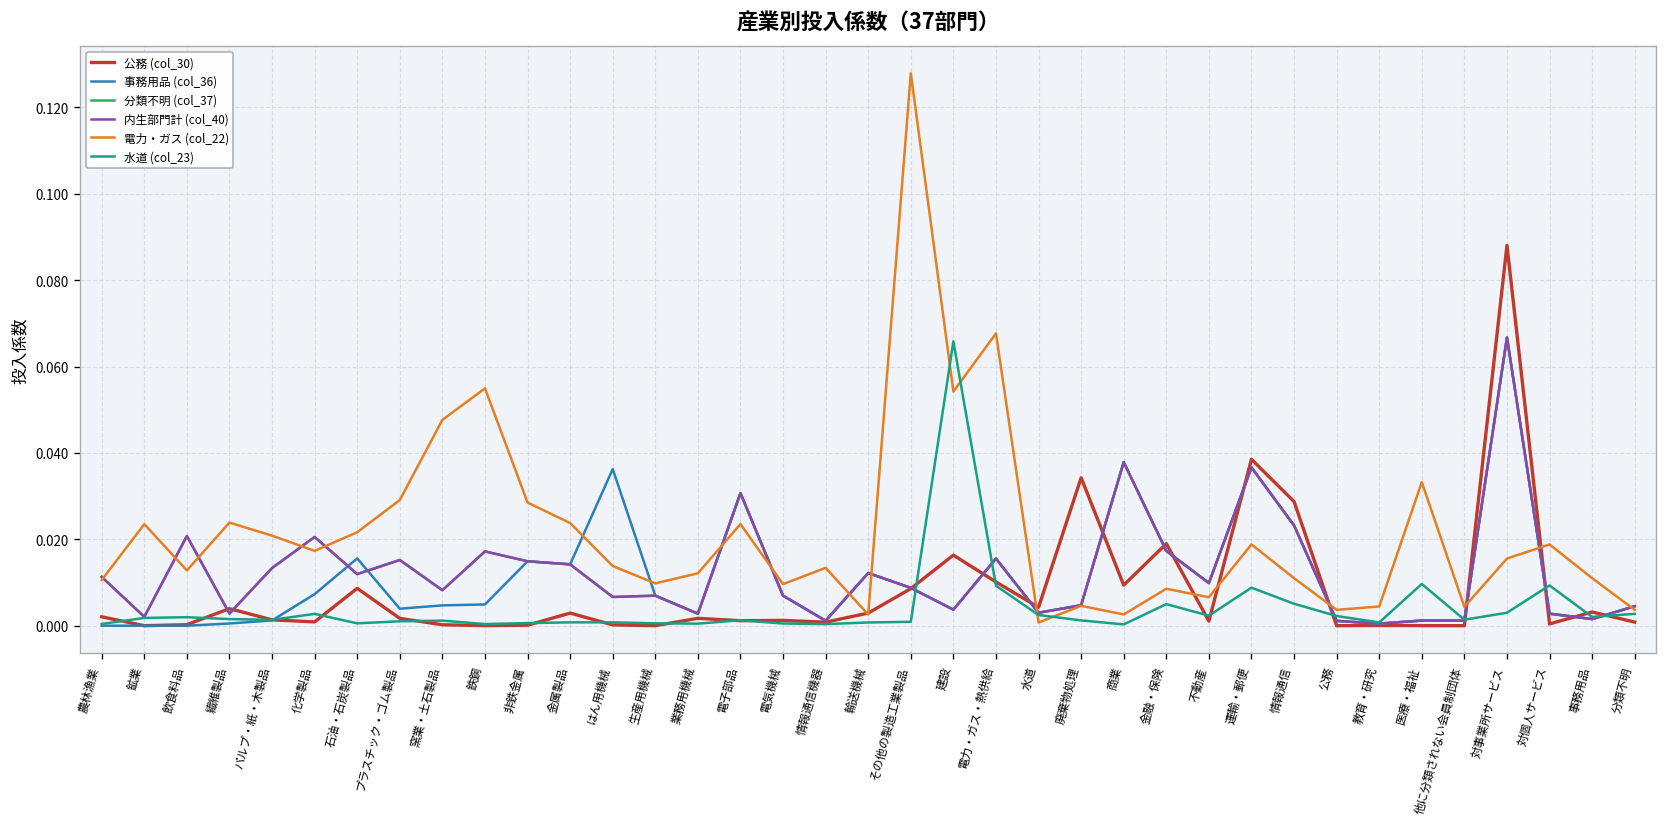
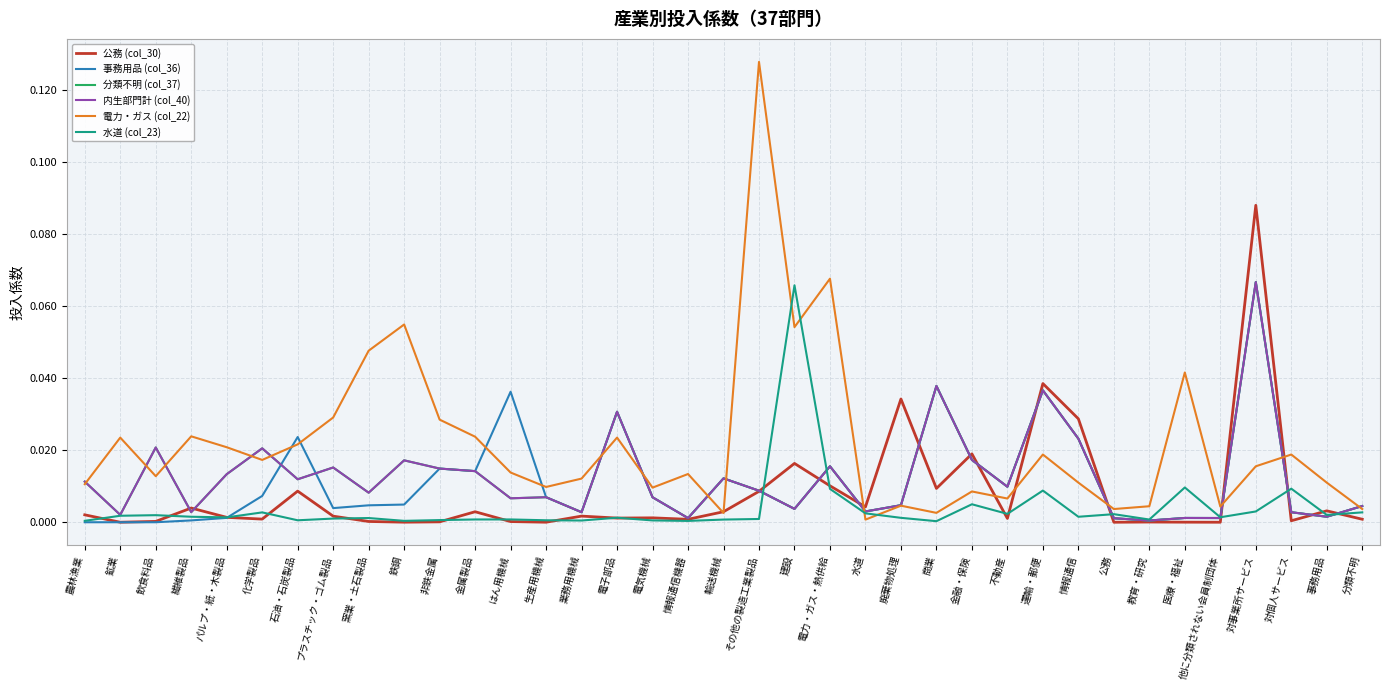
  {
    "公務 (col_30)": {
      "農林漁業": 0.002,
      "繊維製品": 0.004,
      "化学製品": 0.001,
      "石油・石炭製品": 0.009,
      "窯業・土石製品": 0.000,
      "金属製品": 0.003,
      "業務用機械": 0.002,
      "電気機械": 0.001,
      "建設": 0.016,
      "電力・ガス・熱供給": 0.010,
      "水道": 0.004,
      "廃棄物処理": 0.034,
      "商業": 0.009,
      "金融・保険": 0.019,
      "不動産": 0.001,
      "運輸・郵便": 0.039,
      "情報通信": 0.029,
      "公務": 0.000,
      "医療・福祉": 0.000,
      "他に分類されない会員制団体": 0.000,
      "対事業所サービス": 0.088,
      "対個人サービス": 0.000,
      "事務用品": 0.003,
      "分類不明": 0.001
    },
    "事務用品 (col_36)": {
      "繊維製品": 0.001,
      "化学製品": 0.007,
-     "石油・石炭製品": 0.016,
+     "石油・石炭製品": 0.024,
      "プラスチック・ゴム製品": 0.004,
      "窯業・土石製品": 0.005,
      "鉄鋼": 0.005,
      "はん用機械": 0.036
    },
    "内生部門計 (col_40)": {
      "農林漁業": 0.011,
      "飲食料品": 0.021,
      "繊維製品": 0.003,
      "パルプ・紙・木製品": 0.013,
      "化学製品": 0.021,
      "石油・石炭製品": 0.012,
      "プラスチック・ゴム製品": 0.015,
      "窯業・土石製品": 0.008,
      "鉄鋼": 0.017,
      "はん用機械": 0.007
    },
    "電力・ガス (col_22)": {
      "農林漁業": 0.011,
      "鉱業": 0.024,
      "飲食料品": 0.013,
      "繊維製品": 0.024,
      "パルプ・紙・木製品": 0.021,
      "化学製品": 0.017,
      "石油・石炭製品": 0.022,
      "プラスチック・ゴム製品": 0.029,
      "窯業・土石製品": 0.048,
      "鉄鋼": 0.055,
      "非鉄金属": 0.029,
      "金属製品": 0.024,
      "はん用機械": 0.014,
      "生産用機械": 0.010,
      "業務用機械": 0.012,
      "電子部品": 0.024,
      "電気機械": 0.010,
      "情報通信機器": 0.013,
      "その他の製造工業製品": 0.128,
      "建設": 0.054,
      "電力・ガス・熱供給": 0.068,
      "水道": 0.001,
      "商業": 0.003,
      "金融・保険": 0.009,
      "不動産": 0.007,
      "運輸・郵便": 0.019,
      "情報通信": 0.011,
      "公務": 0.004,
      "教育・研究": 0.004,
-     "医療・福祉": 0.033,
+     "医療・福祉": 0.042,
      "他に分類されない会員制団体": 0.004,
      "対事業所サービス": 0.016,
      "対個人サービス": 0.019,
      "事務用品": 0.011,
      "分類不明": 0.004
    },
    "水道 (col_23)": {
      "飲食料品": 0.002,
      "繊維製品": 0.002,
      "化学製品": 0.003,
      "石油・石炭製品": 0.001,
      "窯業・土石製品": 0.001,
      "金属製品": 0.001,
      "業務用機械": 0.000,
      "電気機械": 0.001,
      "輸送機械": 0.001,
      "その他の製造工業製品": 0.001,
      "建設": 0.066,
      "電力・ガス・熱供給": 0.009,
      "廃棄物処理": 0.001,
      "商業": 0.000,
      "金融・保険": 0.005,
      "不動産": 0.002,
      "運輸・郵便": 0.009,
-     "情報通信": 0.005,
+     "情報通信": 0.002,
      "公務": 0.002,
      "医療・福祉": 0.010,
      "対事業所サービス": 0.003,
      "対個人サービス": 0.009,
      "分類不明": 0.003
    }
  }
